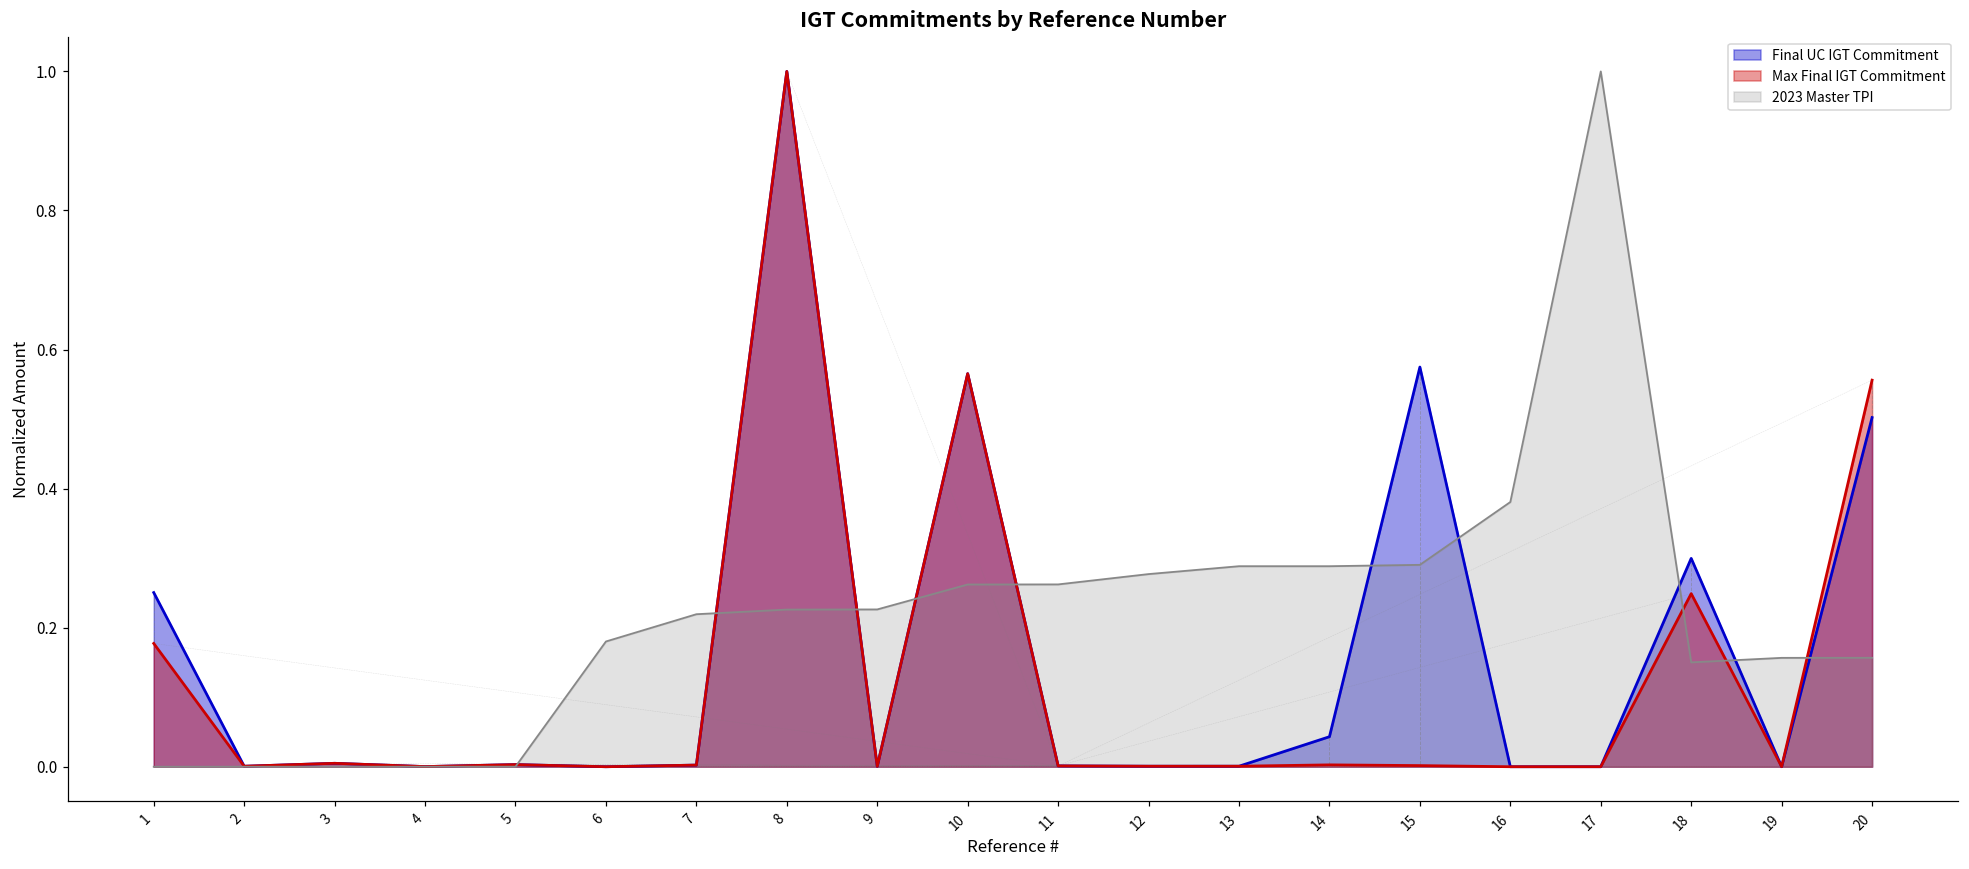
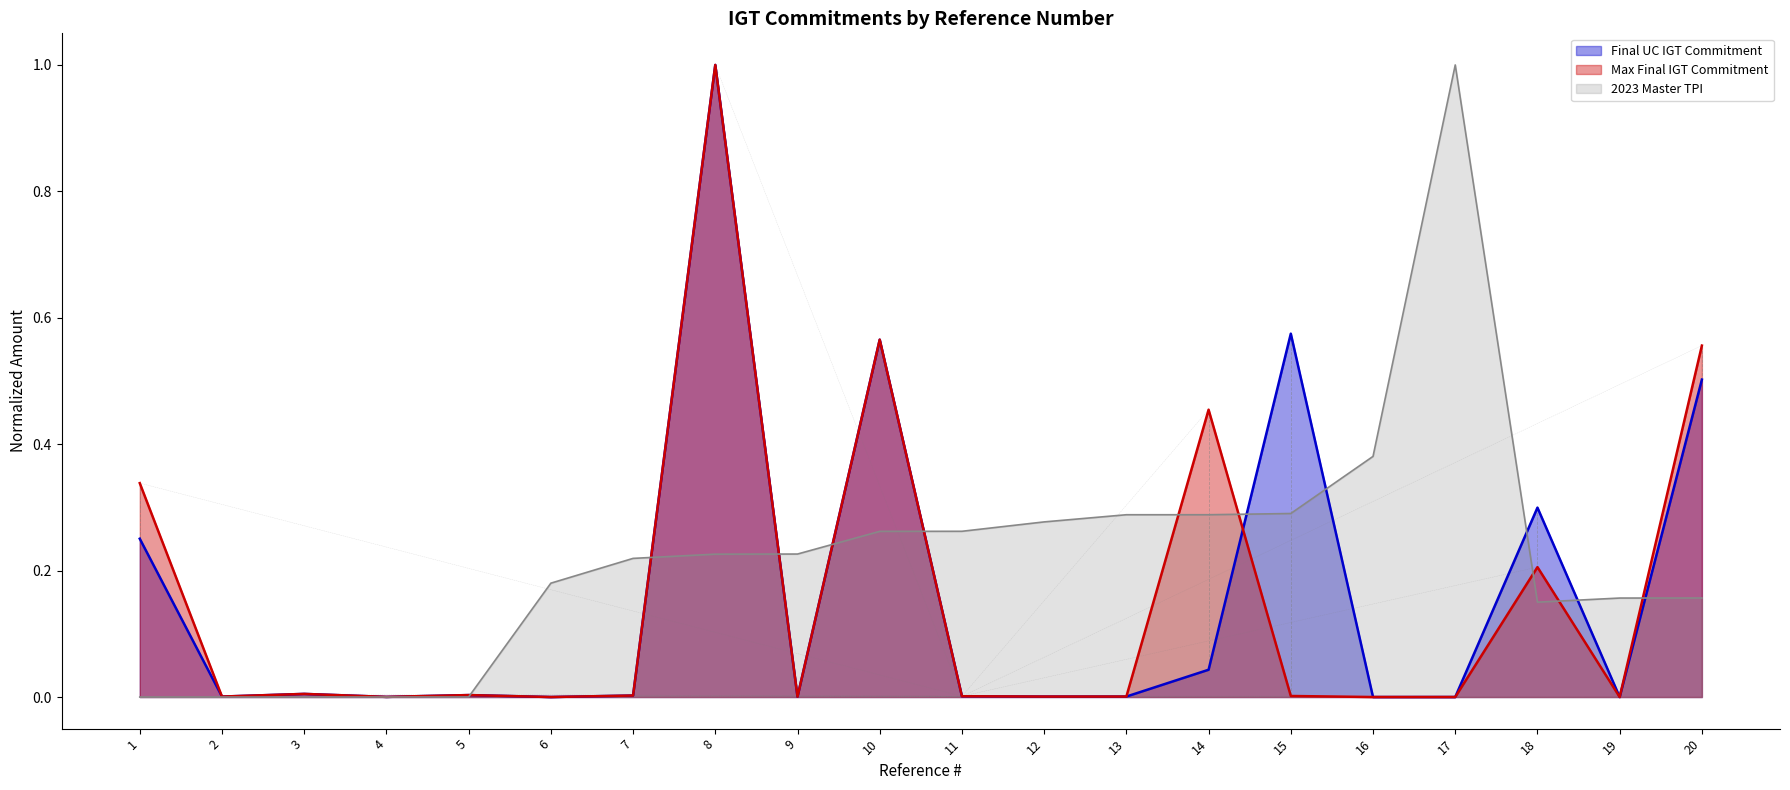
  {
    "Max Final IGT Commitment": {
-     "1": 0.18,
-     "14": 0.00,
-     "18": 0.25
+     "1": 0.34,
+     "14": 0.45,
+     "18": 0.21
    }
  }
